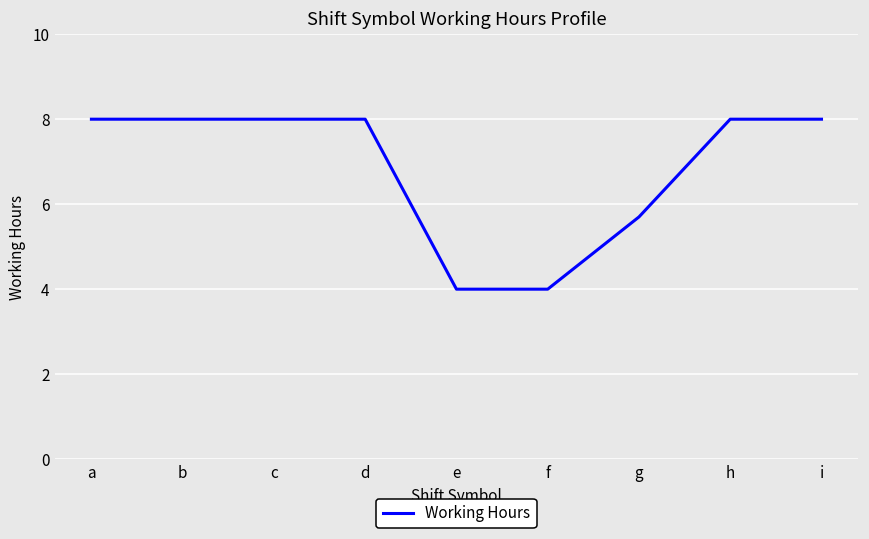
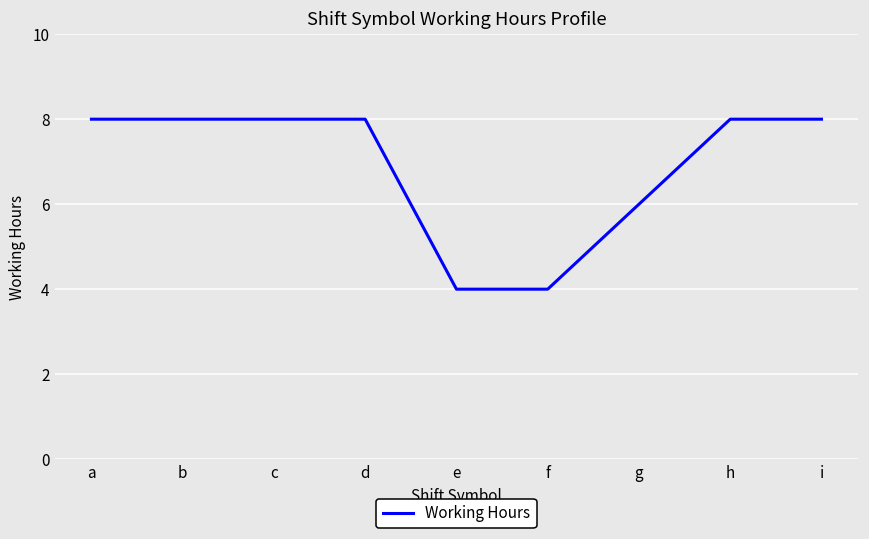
  {
    "a": 8.0,
    "b": 8.0,
    "c": 8.0,
    "d": 8.0,
    "e": 4.0,
    "f": 4.0,
-   "g": 5.7,
+   "g": 6.0,
    "h": 8.0,
    "i": 8.0
  }
